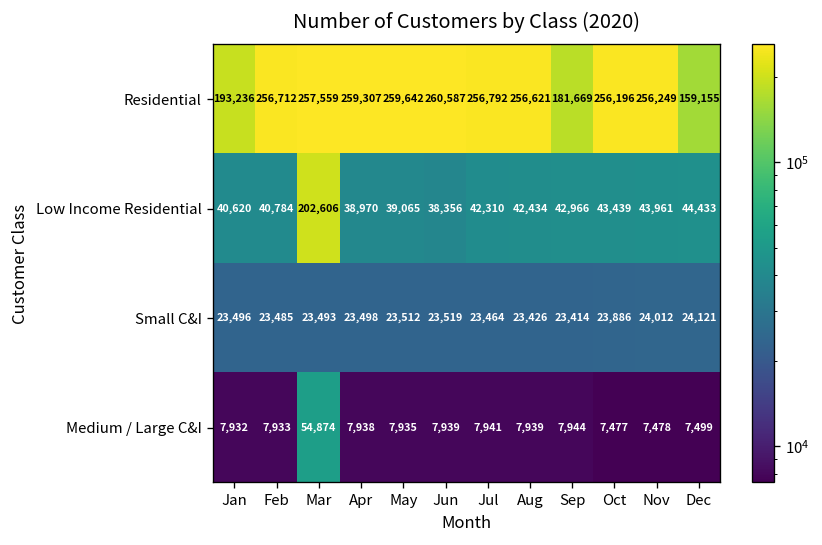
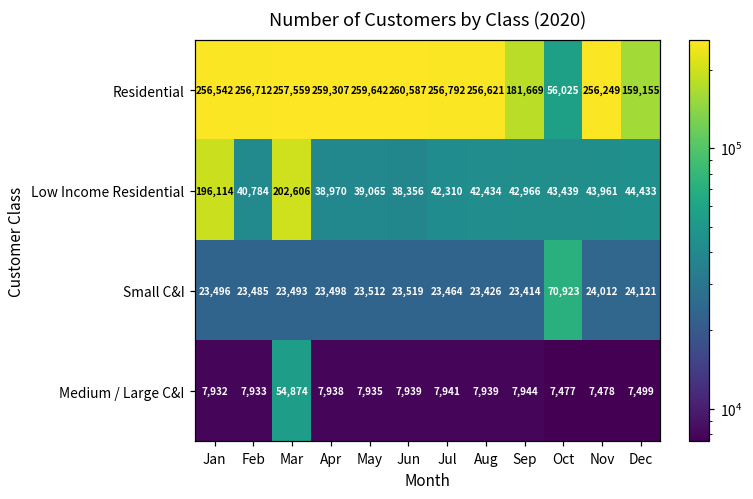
  {
    "Residential": {
-     "Jan": "193,236",
+     "Jan": "256,542",
      "Feb": "256,712",
      "Mar": "257,559",
      "Apr": "259,307",
      "May": "259,642",
      "Jun": "260,587",
      "Jul": "256,792",
      "Aug": "256,621",
      "Sep": "181,669",
-     "Oct": "256,196",
+     "Oct": "56,025",
      "Nov": "256,249",
      "Dec": "159,155"
    },
    "Low Income Residential": {
-     "Jan": "40,620",
+     "Jan": "196,114",
      "Feb": "40,784",
      "Mar": "202,606",
      "Apr": "38,970",
      "May": "39,065",
      "Jun": "38,356",
      "Jul": "42,310",
      "Aug": "42,434",
      "Sep": "42,966",
      "Oct": "43,439",
      "Nov": "43,961",
      "Dec": "44,433"
    },
    "Small C&I": {
      "Jan": "23,496",
      "Feb": "23,485",
      "Mar": "23,493",
      "Apr": "23,498",
      "May": "23,512",
      "Jun": "23,519",
      "Jul": "23,464",
      "Aug": "23,426",
      "Sep": "23,414",
-     "Oct": "23,886",
+     "Oct": "70,923",
      "Nov": "24,012",
      "Dec": "24,121"
    },
    "Medium / Large C&I": {
      "Jan": "7,932",
      "Feb": "7,933",
      "Mar": "54,874",
      "Apr": "7,938",
      "May": "7,935",
      "Jun": "7,939",
      "Jul": "7,941",
      "Aug": "7,939",
      "Sep": "7,944",
      "Oct": "7,477",
      "Nov": "7,478",
      "Dec": "7,499"
    }
  }
